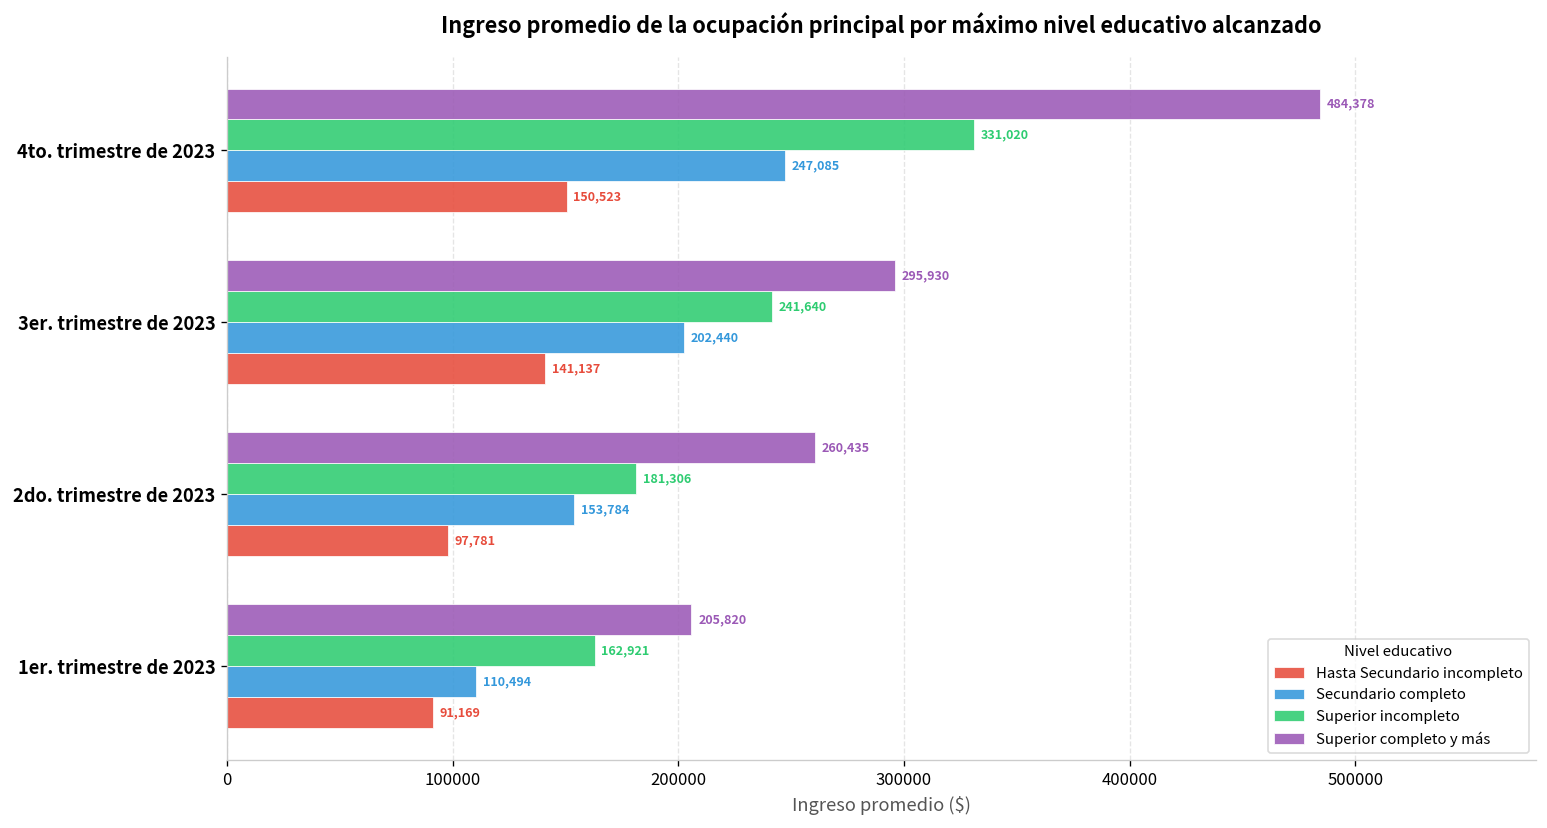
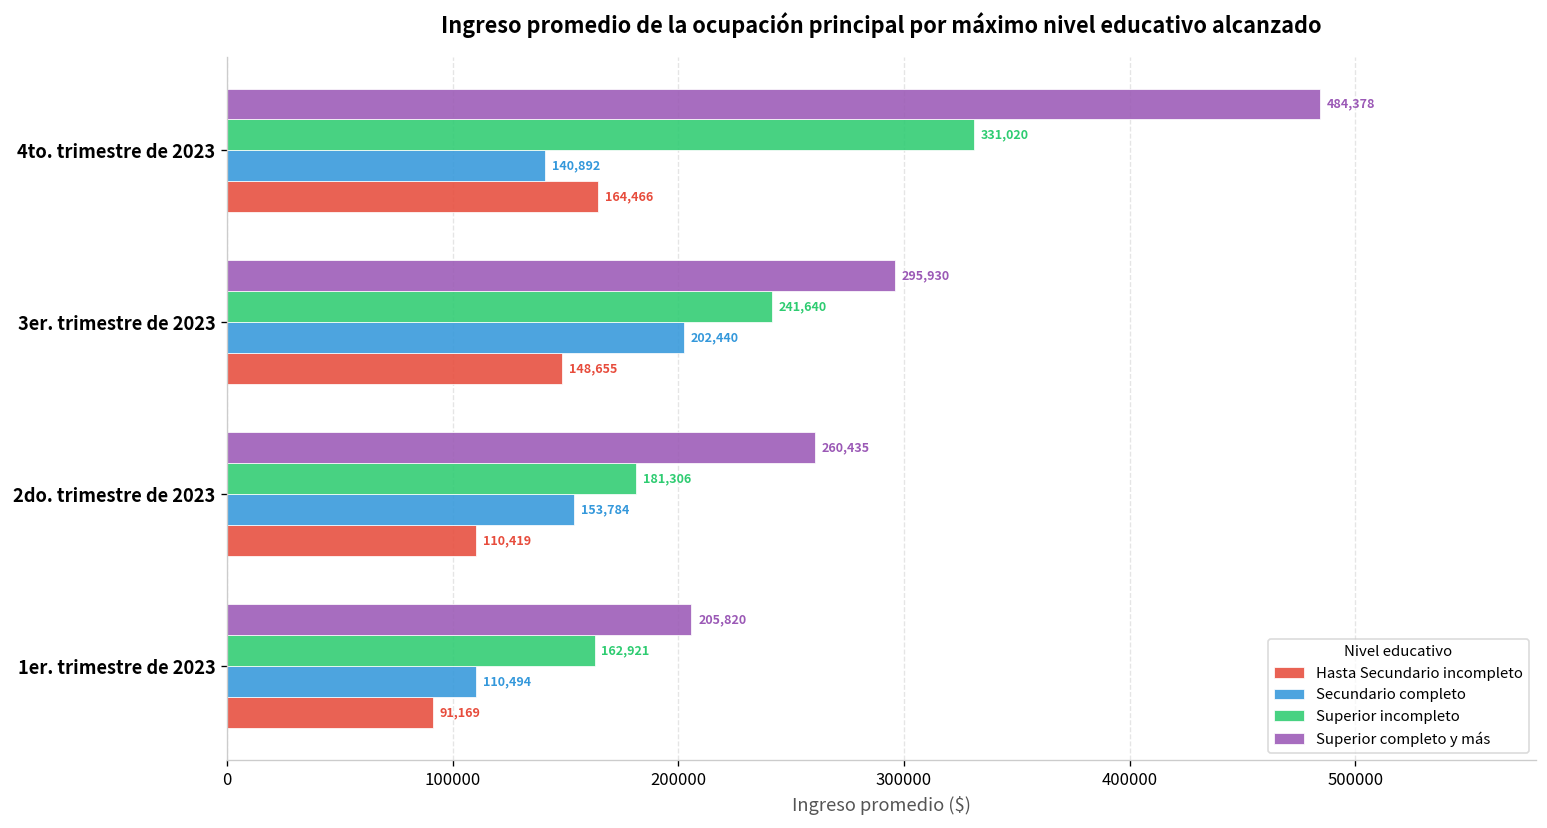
  {
    "Hasta Secundario incompleto": {
-     "4to. trimestre de 2023": "150,523",
-     "3er. trimestre de 2023": "141,137",
-     "2do. trimestre de 2023": "97,781",
+     "4to. trimestre de 2023": "164,466",
+     "3er. trimestre de 2023": "148,655",
+     "2do. trimestre de 2023": "110,419",
      "1er. trimestre de 2023": "91,169"
    },
    "Secundario completo": {
-     "4to. trimestre de 2023": "247,085",
+     "4to. trimestre de 2023": "140,892",
      "3er. trimestre de 2023": "202,440",
      "2do. trimestre de 2023": "153,784",
      "1er. trimestre de 2023": "110,494"
    },
    "Superior incompleto": {
      "4to. trimestre de 2023": "331,020",
      "3er. trimestre de 2023": "241,640",
      "2do. trimestre de 2023": "181,306",
      "1er. trimestre de 2023": "162,921"
    },
    "Superior completo y más": {
      "4to. trimestre de 2023": "484,378",
      "3er. trimestre de 2023": "295,930",
      "2do. trimestre de 2023": "260,435",
      "1er. trimestre de 2023": "205,820"
    }
  }
